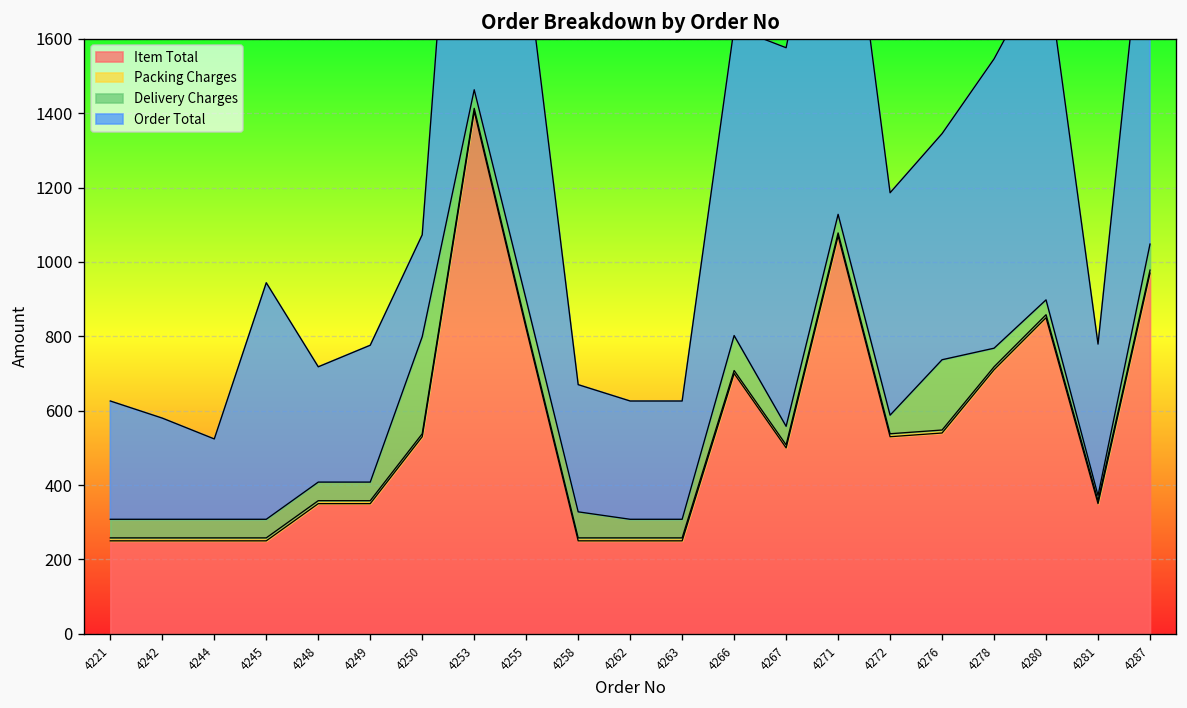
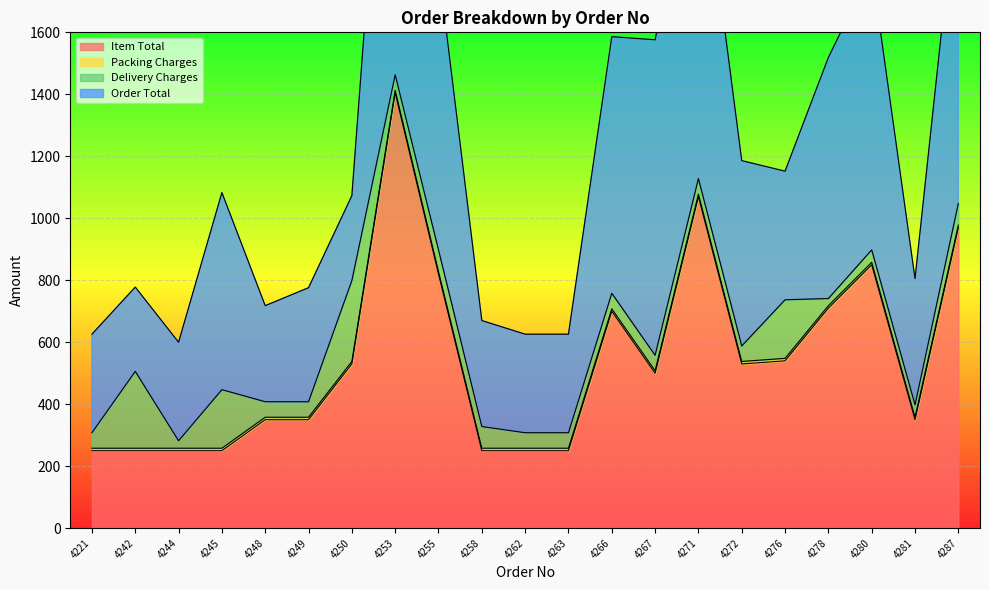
  {
    "Delivery Charges": {
      "4221": 50,
-     "4242": 50,
-     "4244": 50,
-     "4245": 50,
+     "4242": 250,
+     "4244": 20,
+     "4245": 190,
      "4248": 50,
      "4249": 50,
      "4250": 260,
      "4253": 50,
      "4255": 70,
      "4258": 70,
      "4262": 50,
      "4263": 50,
-     "4266": 90,
+     "4266": 50,
      "4267": 50,
      "4271": 50,
      "4272": 50,
      "4276": 190,
-     "4278": 50,
+     "4278": 20,
      "4280": 40,
-     "4281": 10,
+     "4281": 40,
      "4287": 70
    },
    "Order Total": {
      "4221": 320,
      "4242": 270,
-     "4244": 220,
+     "4244": 320,
      "4245": 640,
      "4248": 310,
      "4249": 370,
      "4250": 270,
      "4258": 340,
      "4262": 320,
      "4263": 320,
      "4267": 1020,
      "4272": 600,
-     "4276": 610,
+     "4276": 420,
      "4278": 780,
      "4281": 410
    }
  }
